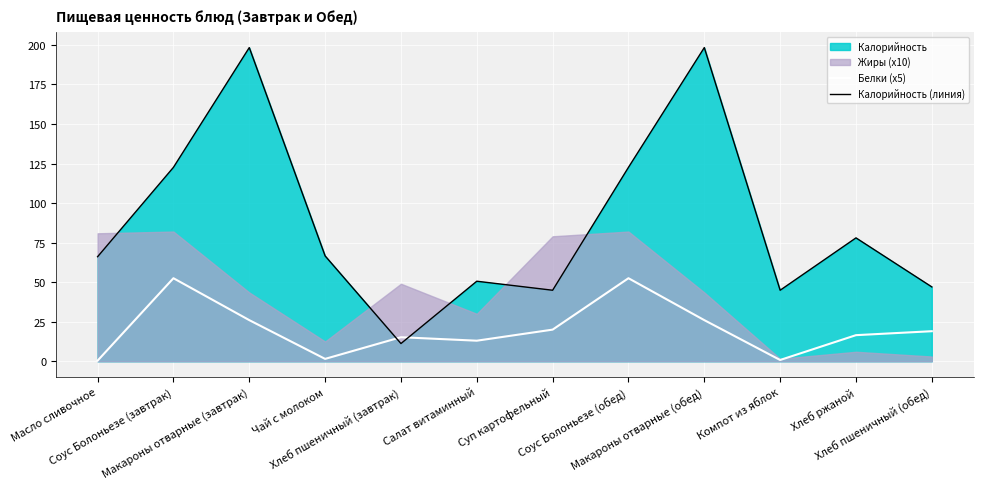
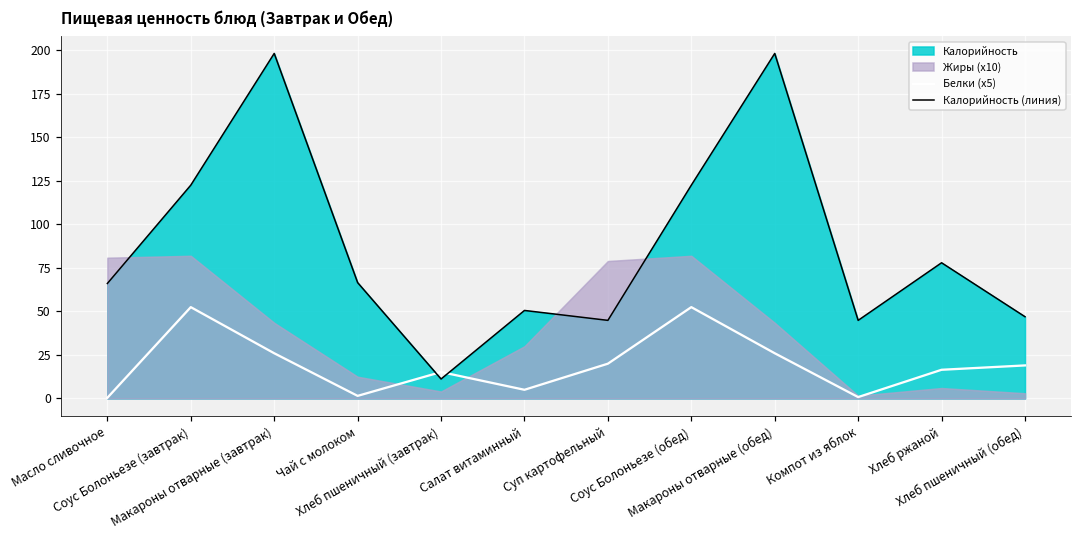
  {
    "Белки (x5)": {
      "Масло сливочное": 0,
      "Соус Болоньезе (завтрак)": 53,
      "Макароны отварные (завтрак)": 26,
      "Чай с молоком": 2,
      "Хлеб пшеничный (завтрак)": 15,
-     "Салат витаминный": 13,
+     "Салат витаминный": 5,
      "Суп картофельный": 20,
      "Соус Болоньезе (обед)": 53,
      "Макароны отварные (обед)": 26,
      "Хлеб ржаной": 17,
      "Хлеб пшеничный (обед)": 19
    },
    "Калорийность": {
      "Масло сливочное": 66,
      "Соус Болоньезе (завтрак)": 123,
      "Макароны отварные (завтрак)": 198,
      "Чай с молоком": 67,
      "Хлеб пшеничный (завтрак)": 11,
      "Салат витаминный": 51,
      "Суп картофельный": 45,
      "Соус Болоньезе (обед)": 123,
      "Макароны отварные (обед)": 198,
      "Компот из яблок": 45,
      "Хлеб ржаной": 78,
      "Хлеб пшеничный (обед)": 47
    },
    "Жиры (x10)": {
      "Масло сливочное": 81,
      "Соус Болоньезе (завтрак)": 82,
      "Макароны отварные (завтрак)": 44,
      "Чай с молоком": 13,
-     "Хлеб пшеничный (завтрак)": 49,
+     "Хлеб пшеничный (завтрак)": 4,
      "Салат витаминный": 30,
      "Суп картофельный": 79,
      "Соус Болоньезе (обед)": 82,
      "Макароны отварные (обед)": 44,
      "Хлеб ржаной": 6,
      "Хлеб пшеничный (обед)": 3
    }
  }
